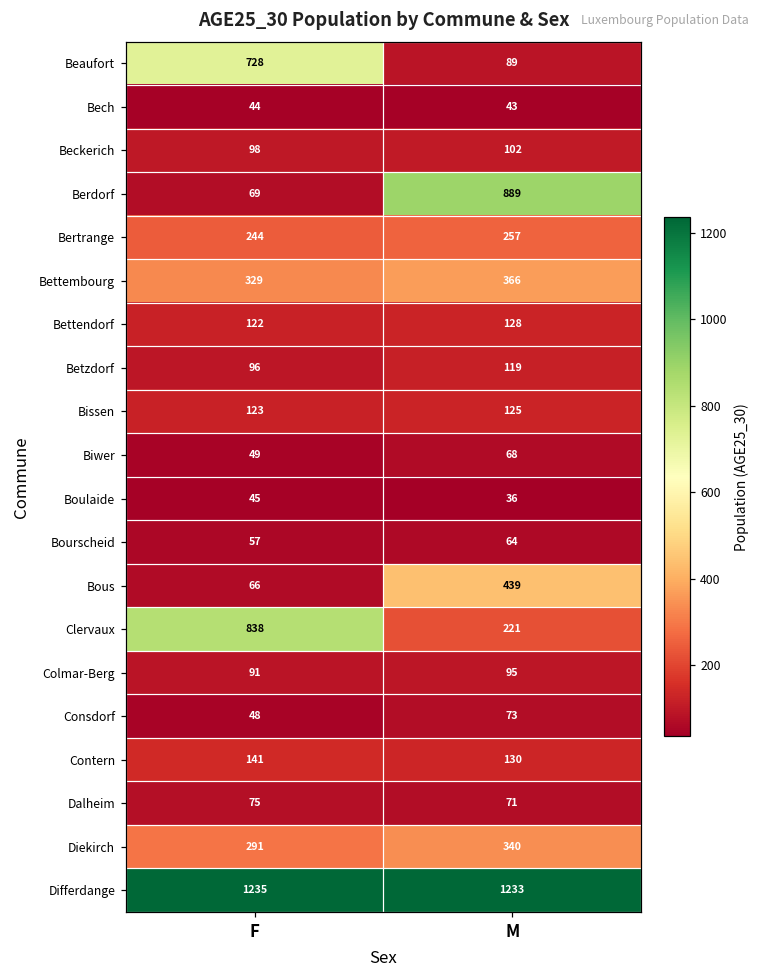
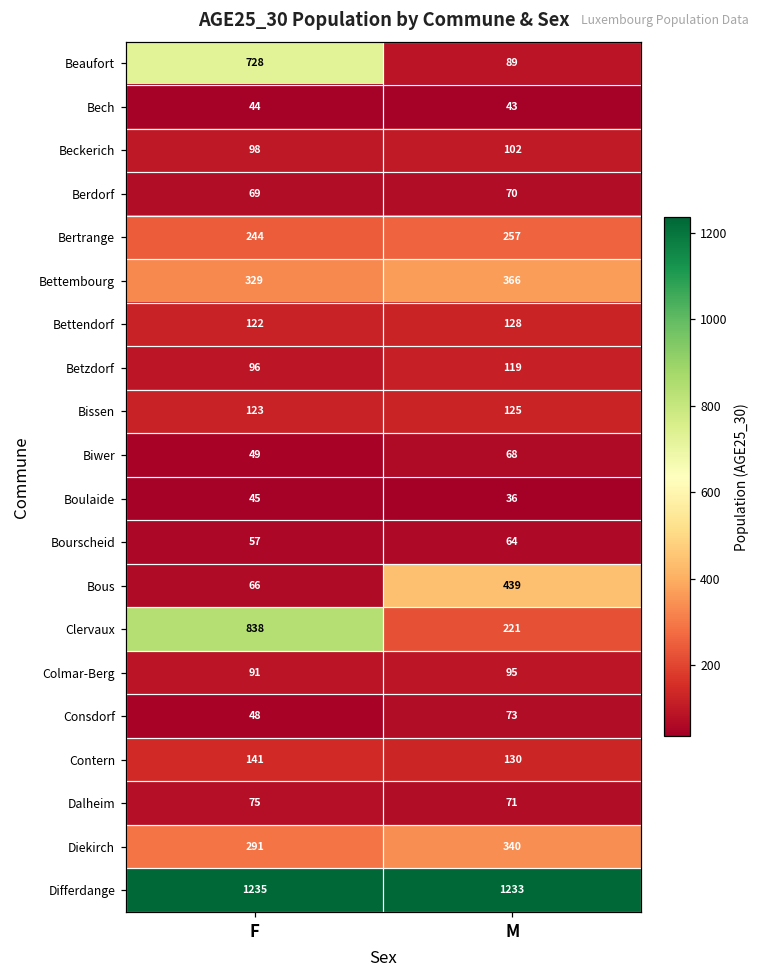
  {
    "Beaufort": {
      "F": 728,
      "M": 89
    },
    "Bech": {
      "F": 44,
      "M": 43
    },
    "Beckerich": {
      "F": 98,
      "M": 102
    },
    "Berdorf": {
      "F": 69,
-     "M": 889
+     "M": 70
    },
    "Bertrange": {
      "F": 244,
      "M": 257
    },
    "Bettembourg": {
      "F": 329,
      "M": 366
    },
    "Bettendorf": {
      "F": 122,
      "M": 128
    },
    "Betzdorf": {
      "F": 96,
      "M": 119
    },
    "Bissen": {
      "F": 123,
      "M": 125
    },
    "Biwer": {
      "F": 49,
      "M": 68
    },
    "Boulaide": {
      "F": 45,
      "M": 36
    },
    "Bourscheid": {
      "F": 57,
      "M": 64
    },
    "Bous": {
      "F": 66,
      "M": 439
    },
    "Clervaux": {
      "F": 838,
      "M": 221
    },
    "Colmar-Berg": {
      "F": 91,
      "M": 95
    },
    "Consdorf": {
      "F": 48,
      "M": 73
    },
    "Contern": {
      "F": 141,
      "M": 130
    },
    "Dalheim": {
      "F": 75,
      "M": 71
    },
    "Diekirch": {
      "F": 291,
      "M": 340
    },
    "Differdange": {
      "F": 1235,
      "M": 1233
    }
  }
